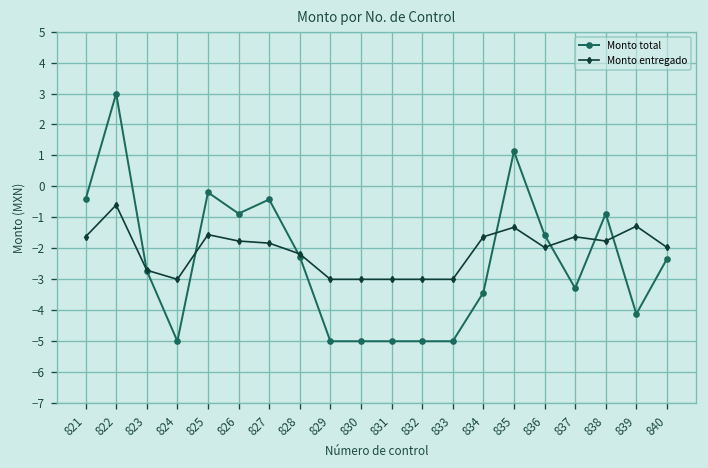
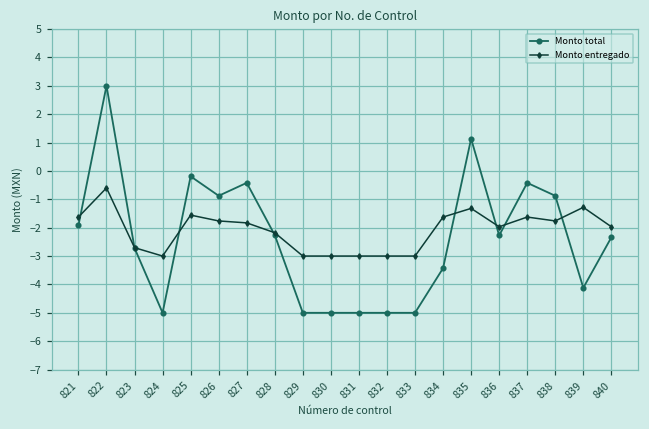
  {
    "Monto total": {
-     "821": -0.4,
+     "821": -1.9,
      "822": 3.0,
      "824": -5.0,
      "825": -0.2,
      "826": -0.9,
      "827": -0.4,
      "829": -5.0,
      "830": -5.0,
      "831": -5.0,
      "832": -5.0,
      "833": -5.0,
      "834": -3.4,
      "835": 1.1,
-     "836": -1.6,
-     "837": -3.3,
+     "836": -2.3,
+     "837": -0.4,
      "838": -0.9,
      "839": -4.1,
      "840": -2.3
    },
    "Monto entregado": {
      "821": -1.6,
      "822": -0.6,
      "824": -3.0,
      "825": -1.6,
      "826": -1.8,
      "827": -1.8,
      "829": -3.0,
      "830": -3.0,
      "831": -3.0,
      "832": -3.0,
      "833": -3.0,
      "834": -1.6,
      "835": -1.3,
      "836": -2.0,
      "837": -1.6,
      "838": -1.8,
      "839": -1.3,
      "840": -2.0
    }
  }
